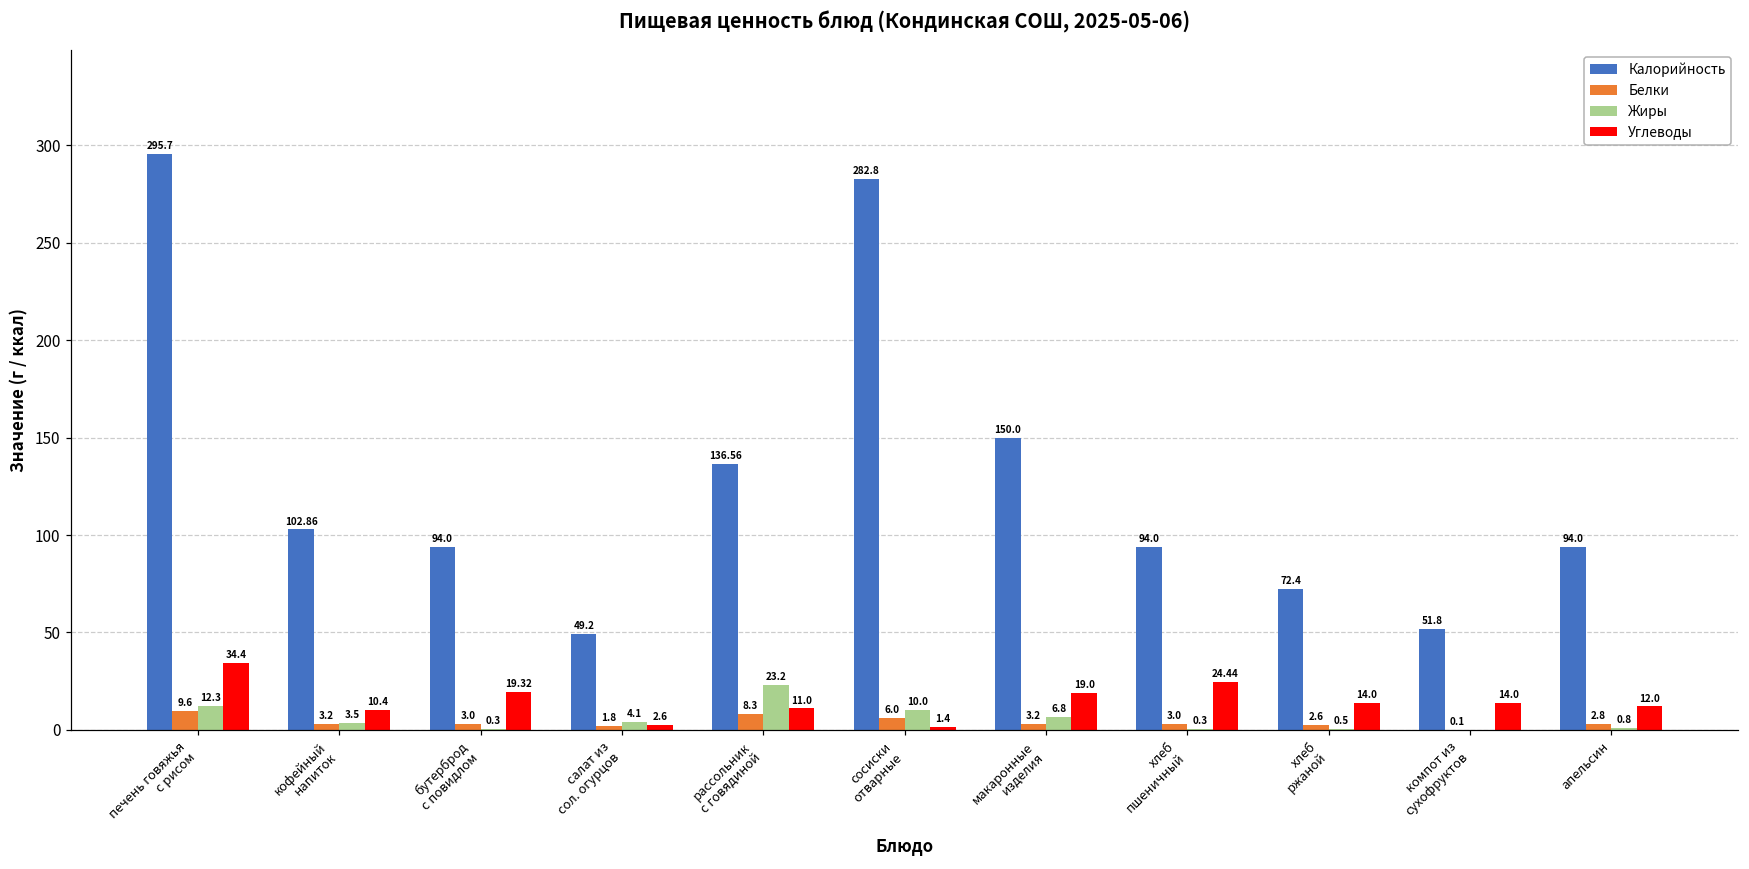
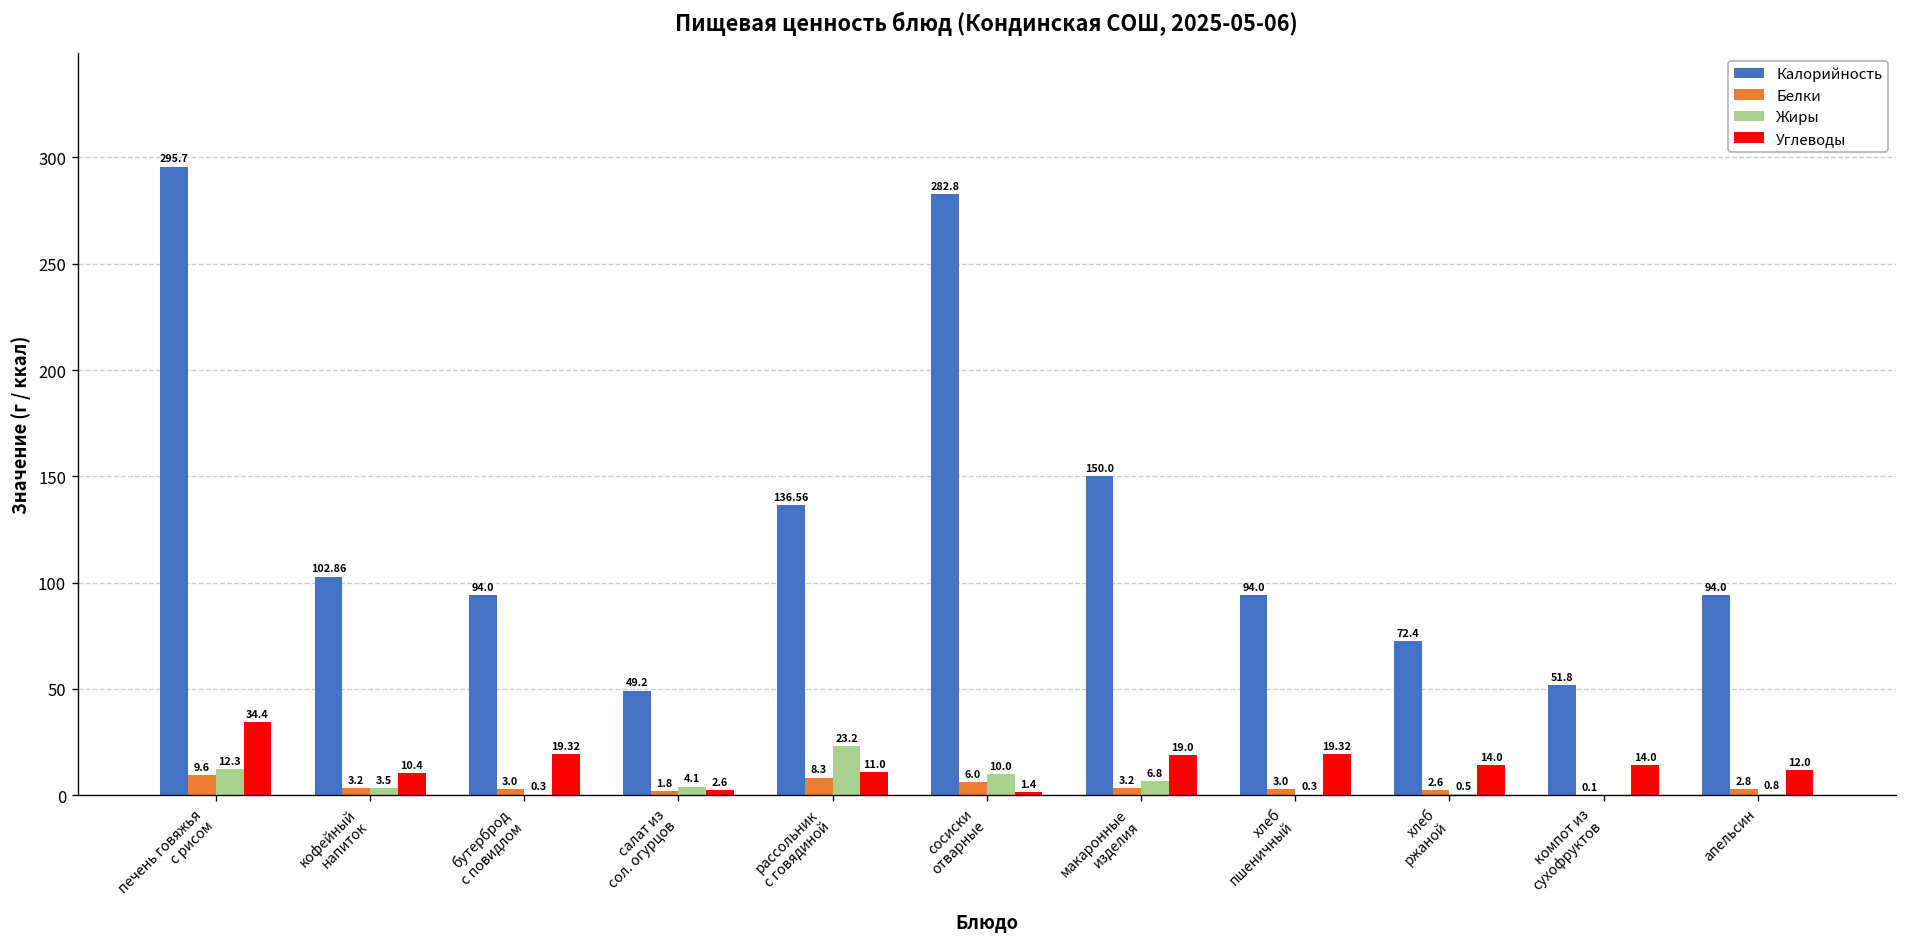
  {
    "Калорийность": {
      "печень говяжья с рисом": 295.7,
      "кофейный напиток": 102.86,
      "бутерброд с повидлом": 94.0,
      "салат из сол. огурцов": 49.2,
      "рассольник с говядиной": 136.56,
      "сосиски отварные": 282.8,
      "макаронные изделия": 150.0,
      "хлеб пшеничный": 94.0,
      "хлеб ржаной": 72.4,
      "компот из сухофруктов": 51.8,
      "апельсин": 94.0
    },
    "Белки": {
      "печень говяжья с рисом": 9.6,
      "кофейный напиток": 3.2,
      "бутерброд с повидлом": 3.0,
      "салат из сол. огурцов": 1.8,
      "рассольник с говядиной": 8.3,
      "сосиски отварные": 6.0,
      "макаронные изделия": 3.2,
      "хлеб пшеничный": 3.0,
      "хлеб ржаной": 2.6,
      "компот из сухофруктов": 0.1,
      "апельсин": 2.8
    },
    "Жиры": {
      "печень говяжья с рисом": 12.3,
      "кофейный напиток": 3.5,
      "бутерброд с повидлом": 0.3,
      "салат из сол. огурцов": 4.1,
      "рассольник с говядиной": 23.2,
      "сосиски отварные": 10.0,
      "макаронные изделия": 6.8,
      "хлеб пшеничный": 0.3,
      "хлеб ржаной": 0.5,
      "апельсин": 0.8
    },
    "Углеводы": {
      "печень говяжья с рисом": 34.4,
      "кофейный напиток": 10.4,
      "бутерброд с повидлом": 19.32,
      "салат из сол. огурцов": 2.6,
      "рассольник с говядиной": 11.0,
      "сосиски отварные": 1.4,
      "макаронные изделия": 19.0,
-     "хлеб пшеничный": 24.44,
+     "хлеб пшеничный": 19.32,
      "хлеб ржаной": 14.0,
      "компот из сухофруктов": 14.0,
      "апельсин": 12.0
    }
  }
